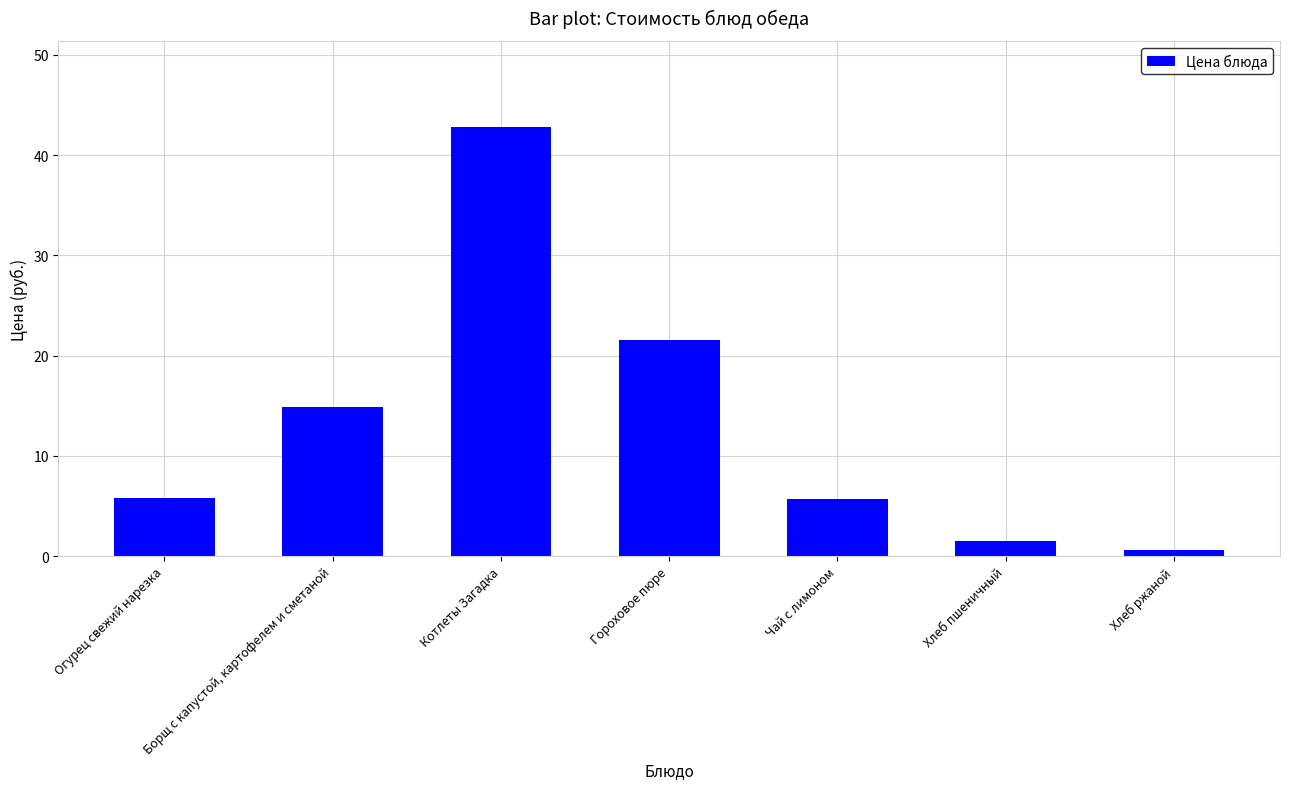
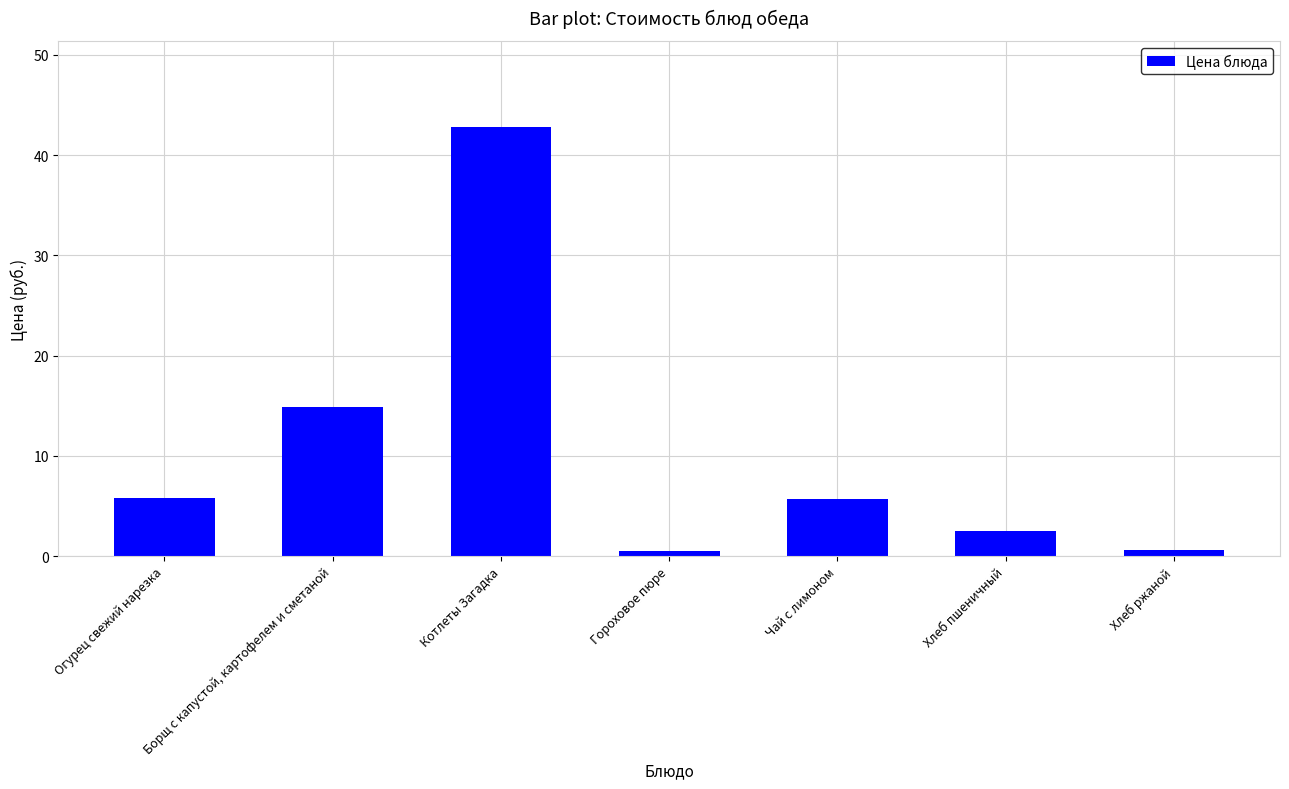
  {
    "Огурец свежий нарезка": 5.8,
    "Борщ с капустой, картофелем и сметаной": 14.9,
    "Котлеты Загадка": 42.8,
-   "Гороховое пюре": 21.5,
+   "Гороховое пюре": 0.6,
    "Чай с лимоном": 5.7,
-   "Хлеб пшеничный": 1.5,
+   "Хлеб пшеничный": 2.5,
    "Хлеб ржаной": 0.6
  }
